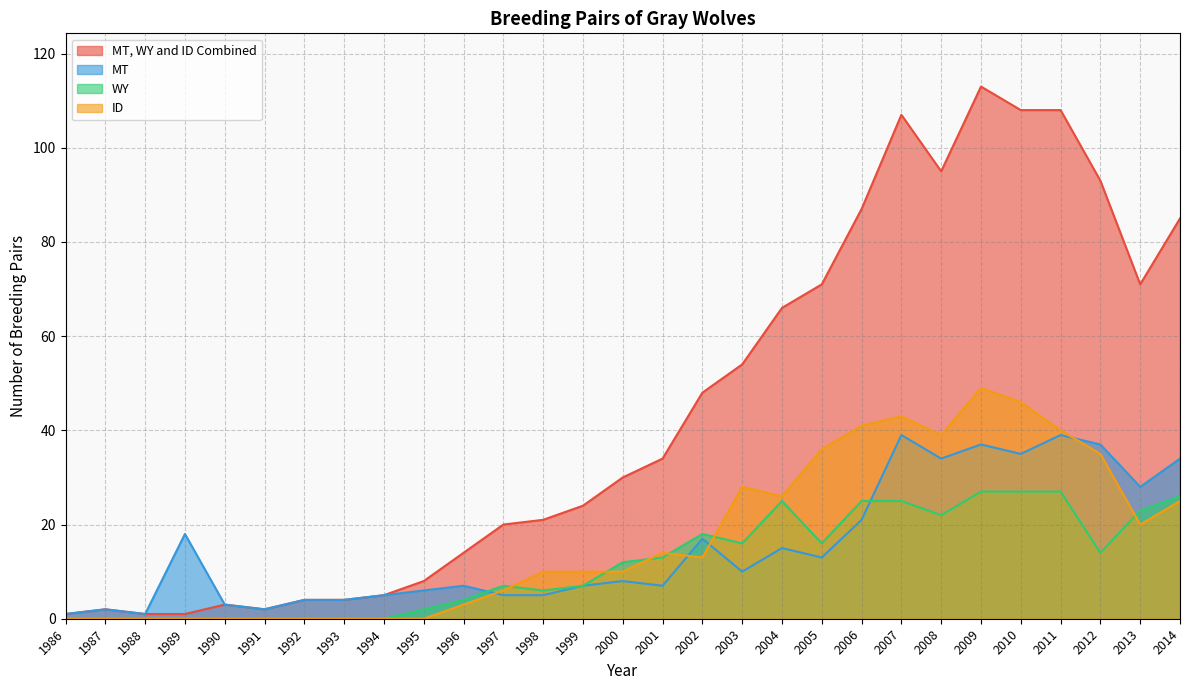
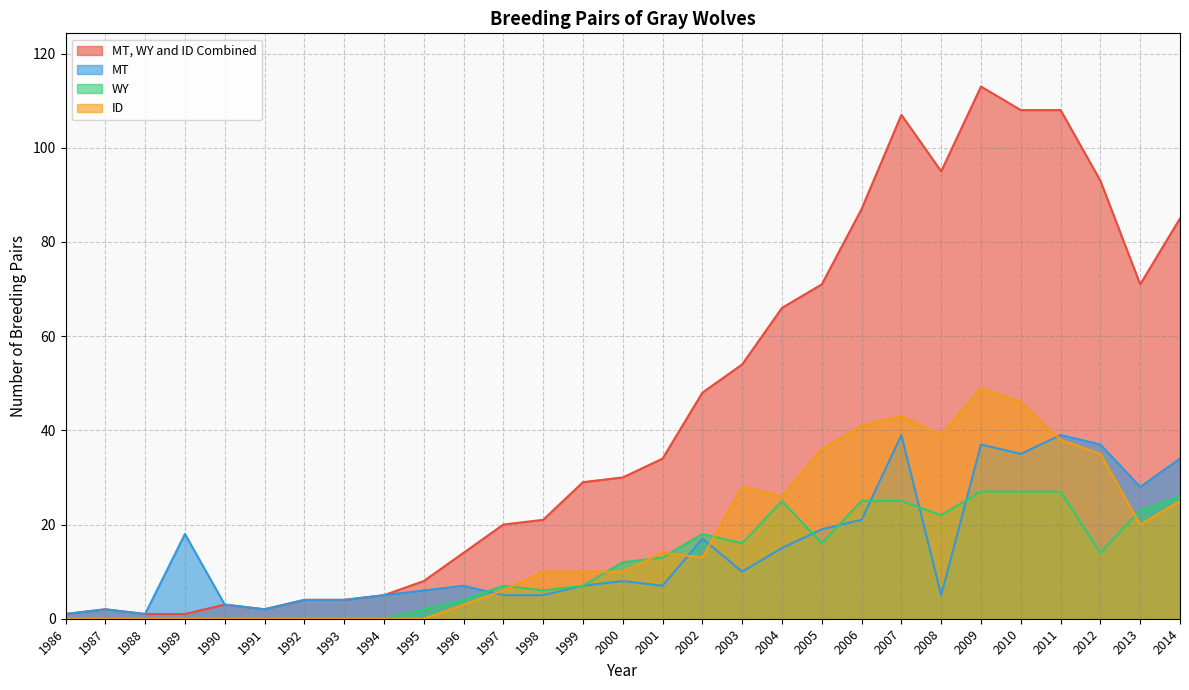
  {
    "MT, WY and ID Combined": {
      "1989": 1,
      "1995": 8,
      "1996": 14,
      "1997": 20,
      "1998": 21,
-     "1999": 24,
+     "1999": 29,
      "2000": 30,
      "2001": 34,
      "2002": 48,
      "2003": 54,
      "2004": 66,
      "2005": 71,
      "2006": 87,
      "2007": 107,
      "2008": 95,
      "2009": 113,
      "2010": 108,
      "2011": 108,
      "2012": 93,
      "2013": 71,
      "2014": 85
    },
    "MT": {
      "1989": 18,
      "1995": 6,
      "1996": 7,
      "1997": 5,
      "1998": 5,
      "2000": 8,
      "2001": 7,
      "2002": 17,
      "2003": 10,
      "2004": 15,
-     "2005": 13,
+     "2005": 19,
      "2006": 21,
      "2007": 39,
-     "2008": 34,
+     "2008": 5,
      "2009": 37,
      "2010": 35,
      "2011": 39,
      "2012": 37,
      "2013": 28,
      "2014": 34
    },
    "WY": {
      "1995": 2,
      "1996": 4,
      "1997": 7,
      "1998": 6,
      "2000": 12,
      "2001": 13,
      "2002": 18,
      "2003": 16,
      "2004": 25,
      "2005": 16,
      "2006": 25,
      "2007": 25,
      "2008": 22,
      "2009": 27,
      "2010": 27,
      "2011": 27,
      "2012": 14,
      "2013": 23,
      "2014": 26
    },
    "ID": {
      "1995": 0,
      "1996": 3,
      "1997": 6,
      "1998": 10,
      "1999": 10,
      "2000": 10,
      "2001": 14,
      "2002": 13,
      "2003": 28,
      "2004": 26,
      "2005": 36,
      "2006": 41,
      "2007": 43,
      "2008": 39,
      "2009": 49,
      "2010": 46,
-     "2011": 40,
+     "2011": 38,
      "2012": 35,
      "2013": 20,
      "2014": 25
    }
  }
